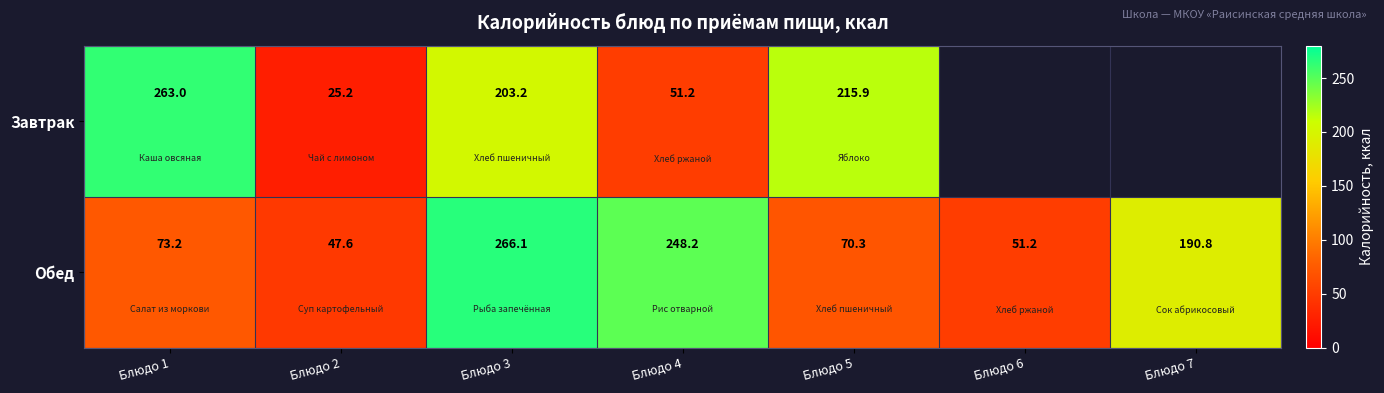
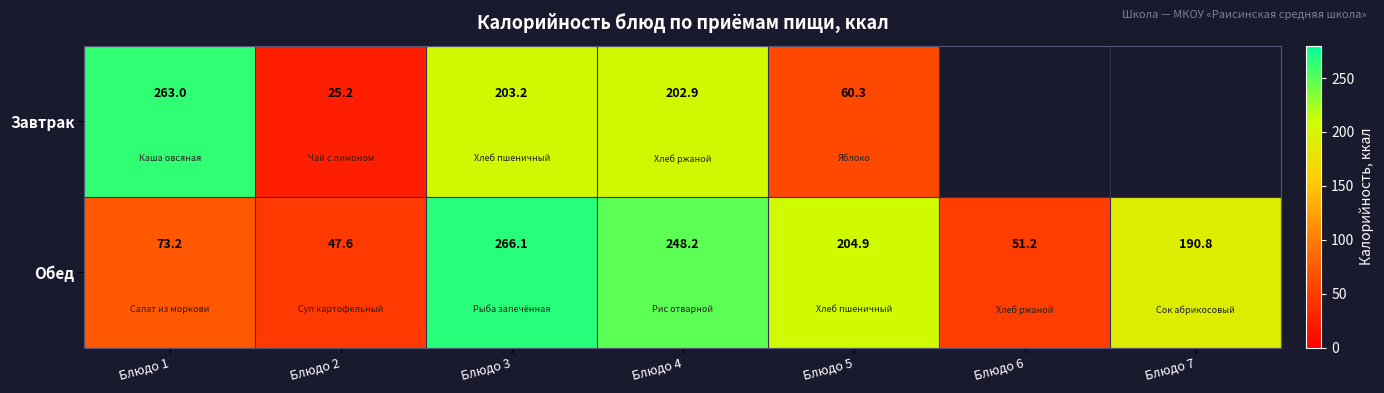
  {
    "Завтрак": {
-     "Блюдо 4": 51.2,
-     "Блюдо 5": 215.9
+     "Блюдо 4": 202.9,
+     "Блюдо 5": 60.3
    },
    "Обед": {
-     "Блюдо 5": 70.3
+     "Блюдо 5": 204.9
    }
  }
